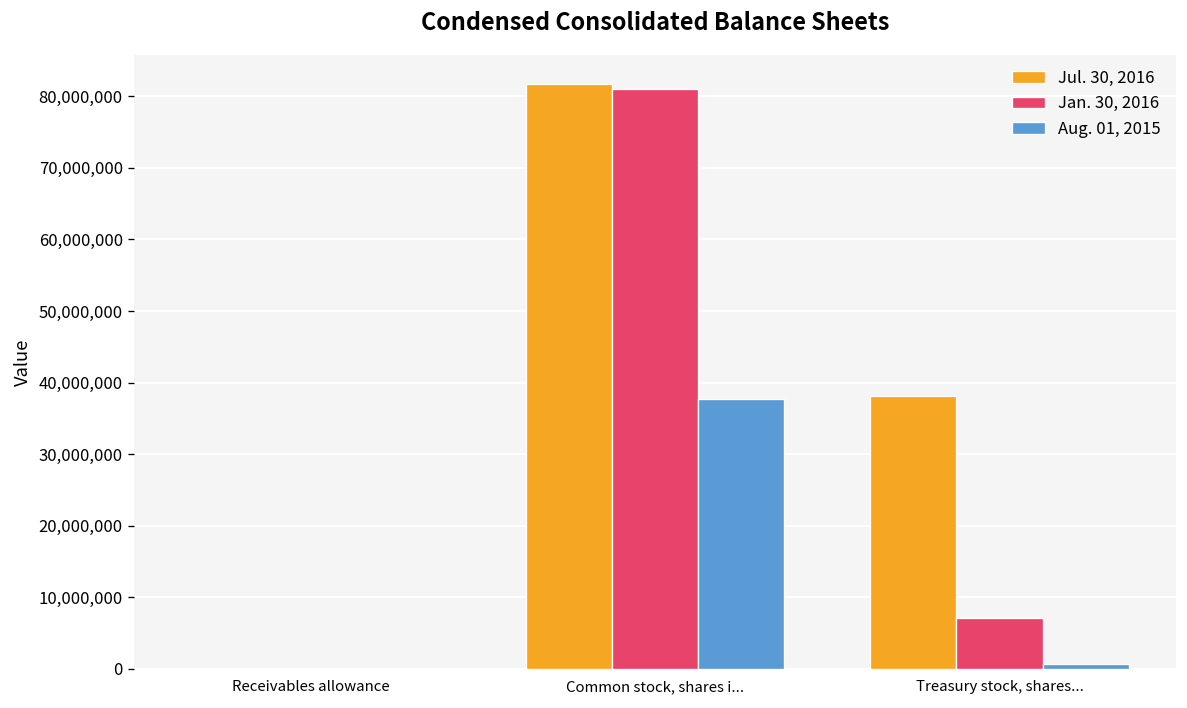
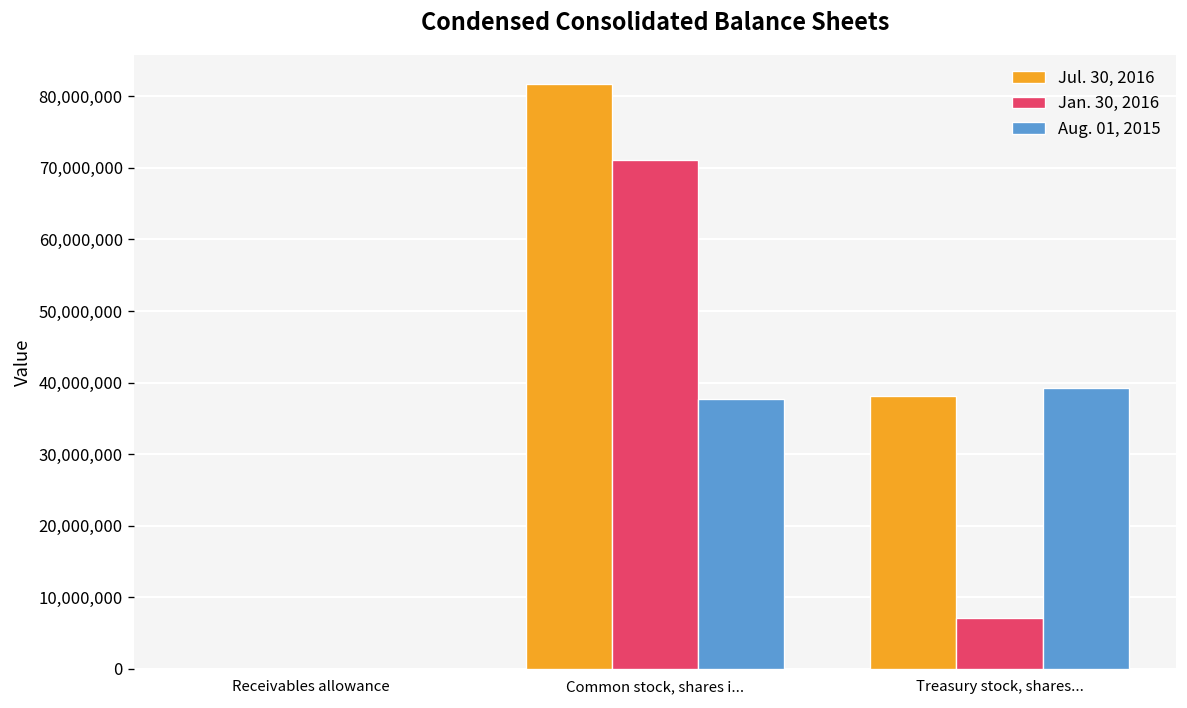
  {
    "Jul. 30, 2016": {
      "Common stock, shares i...": "82,000,000",
      "Treasury stock, shares...": "38,000,000"
    },
    "Jan. 30, 2016": {
      "Receivables allowance": "0",
-     "Common stock, shares i...": "81,000,000",
+     "Common stock, shares i...": "71,000,000",
      "Treasury stock, shares...": "7,000,000"
    },
    "Aug. 01, 2015": {
      "Common stock, shares i...": "38,000,000",
-     "Treasury stock, shares...": "1,000,000"
+     "Treasury stock, shares...": "39,000,000"
    }
  }
